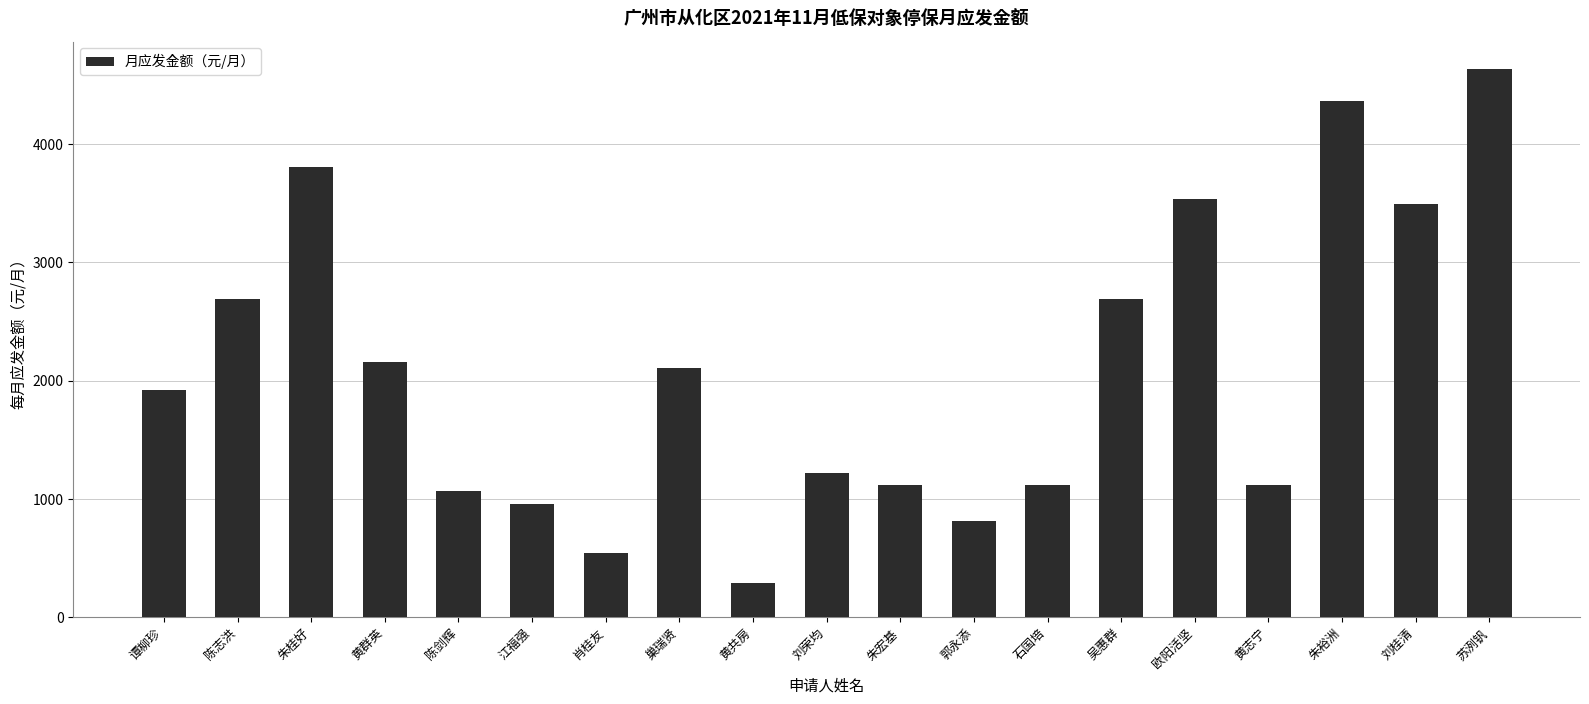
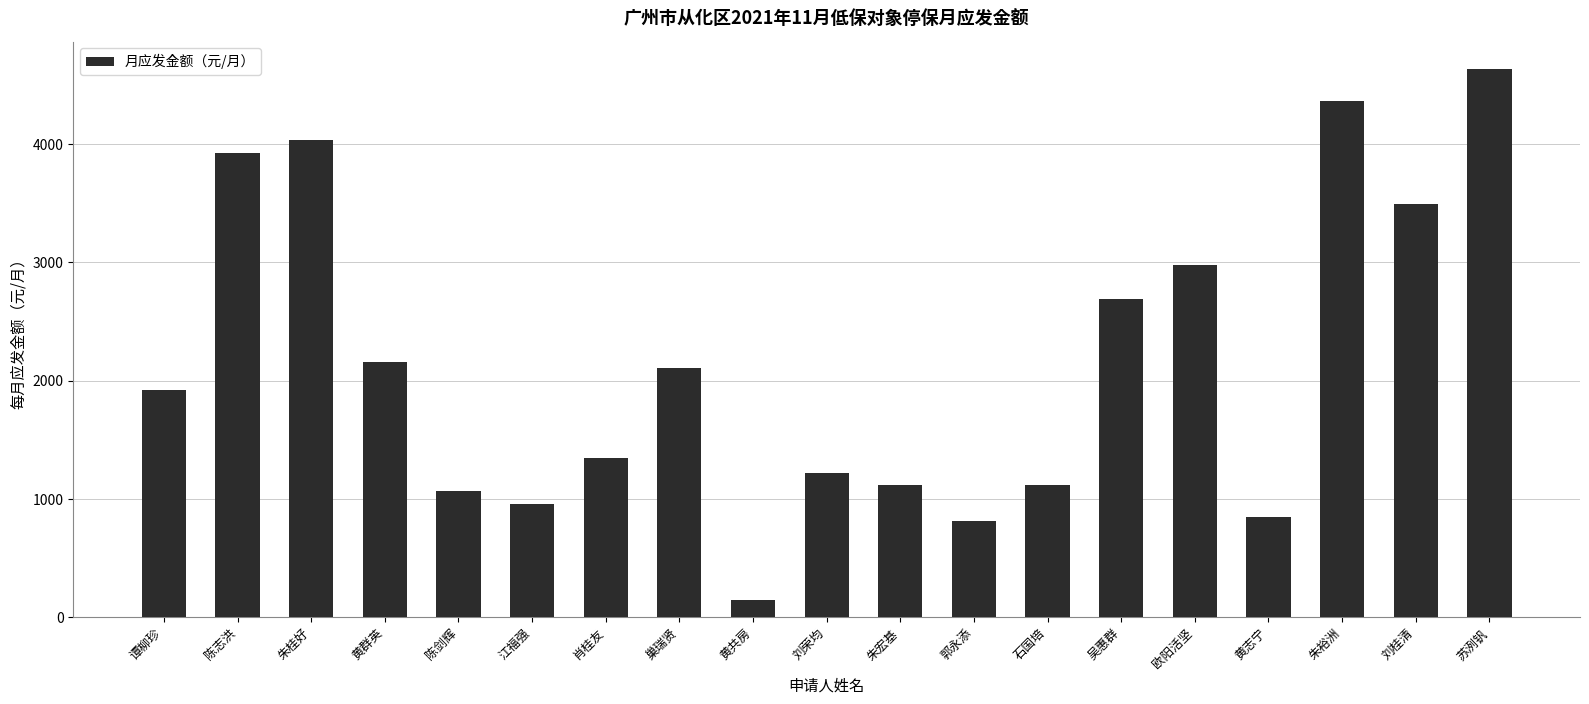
  {
    "谭柳珍": 1920,
-   "陈志洪": 2690,
-   "朱桂好": 3810,
+   "陈志洪": 3920,
+   "朱桂好": 4040,
    "黄群英": 2160,
    "陈剑辉": 1070,
    "江福强": 960,
-   "肖桂友": 550,
+   "肖桂友": 1340,
    "巢瑞贤": 2110,
-   "黄共房": 290,
+   "黄共房": 150,
    "刘荣均": 1220,
    "朱宏基": 1120,
    "郭永添": 810,
    "石国培": 1120,
    "吴惠群": 2690,
-   "欧阳活坚": 3530,
-   "黄志宁": 1120,
+   "欧阳活坚": 2980,
+   "黄志宁": 850,
    "朱裕洲": 4370,
    "刘桂清": 3490,
    "苏洌钒": 4640
  }
